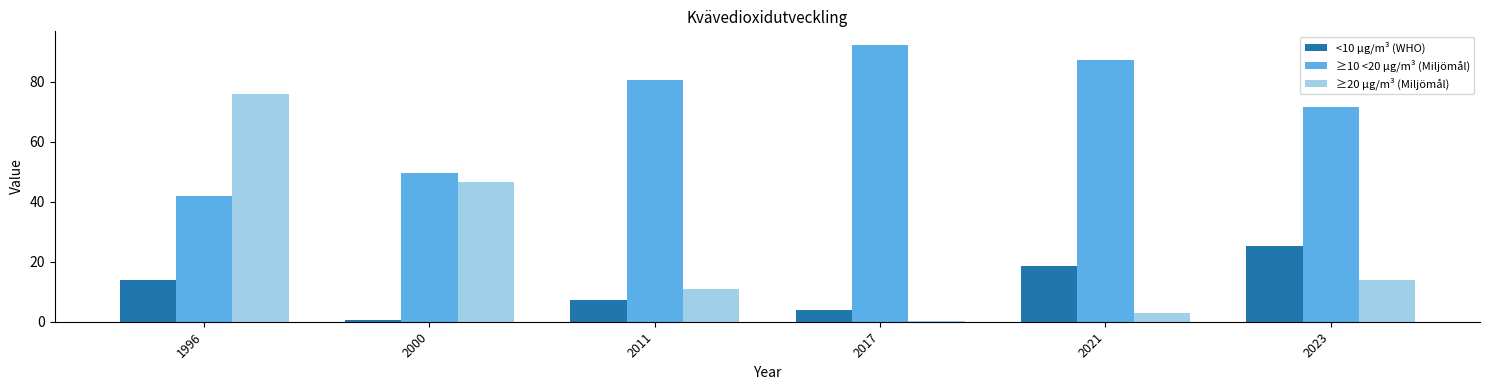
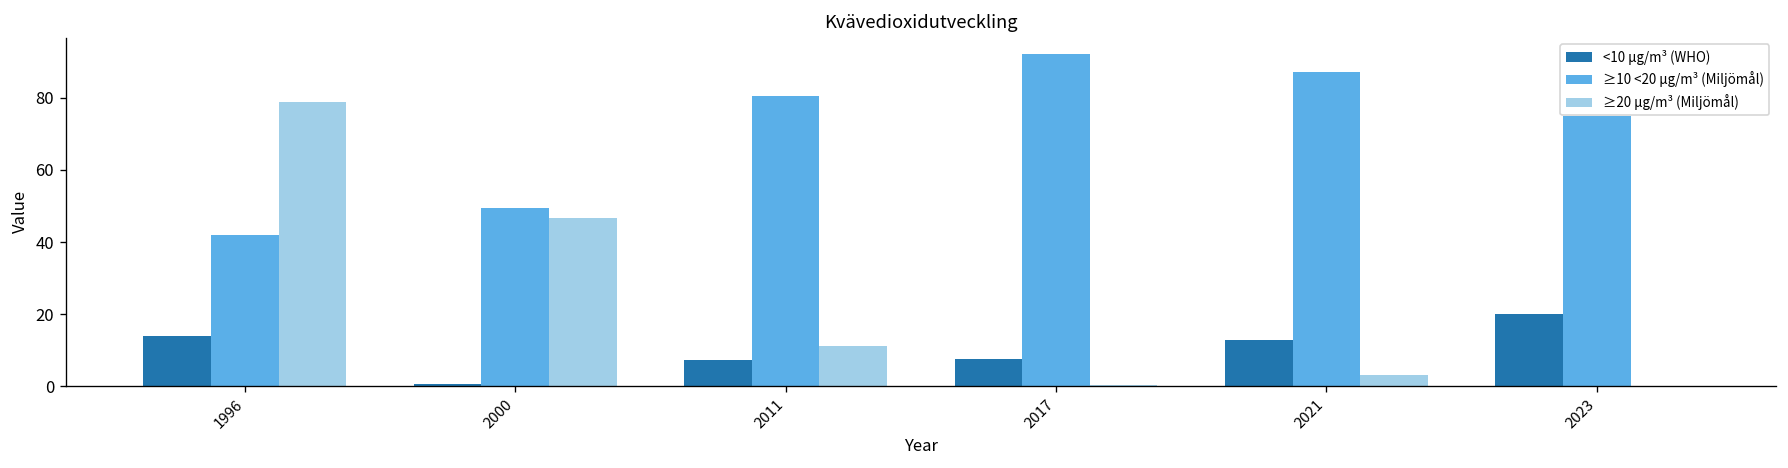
  {
    "<10 µg/m³ (WHO)": {
      "1996": 14,
      "2011": 7,
-     "2017": 4,
-     "2021": 19,
-     "2023": 25
+     "2017": 8,
+     "2021": 13,
+     "2023": 20
    },
    "≥10 <20 µg/m³ (Miljömål)": {
      "1996": 42,
      "2000": 50,
      "2011": 80,
      "2017": 92,
      "2021": 87,
-     "2023": 72
+     "2023": 75
    },
    "≥20 µg/m³ (Miljömål)": {
-     "1996": 76,
+     "1996": 79,
      "2000": 47,
      "2011": 11,
      "2021": 3,
-     "2023": 14
+     "2023": 0
    }
  }
